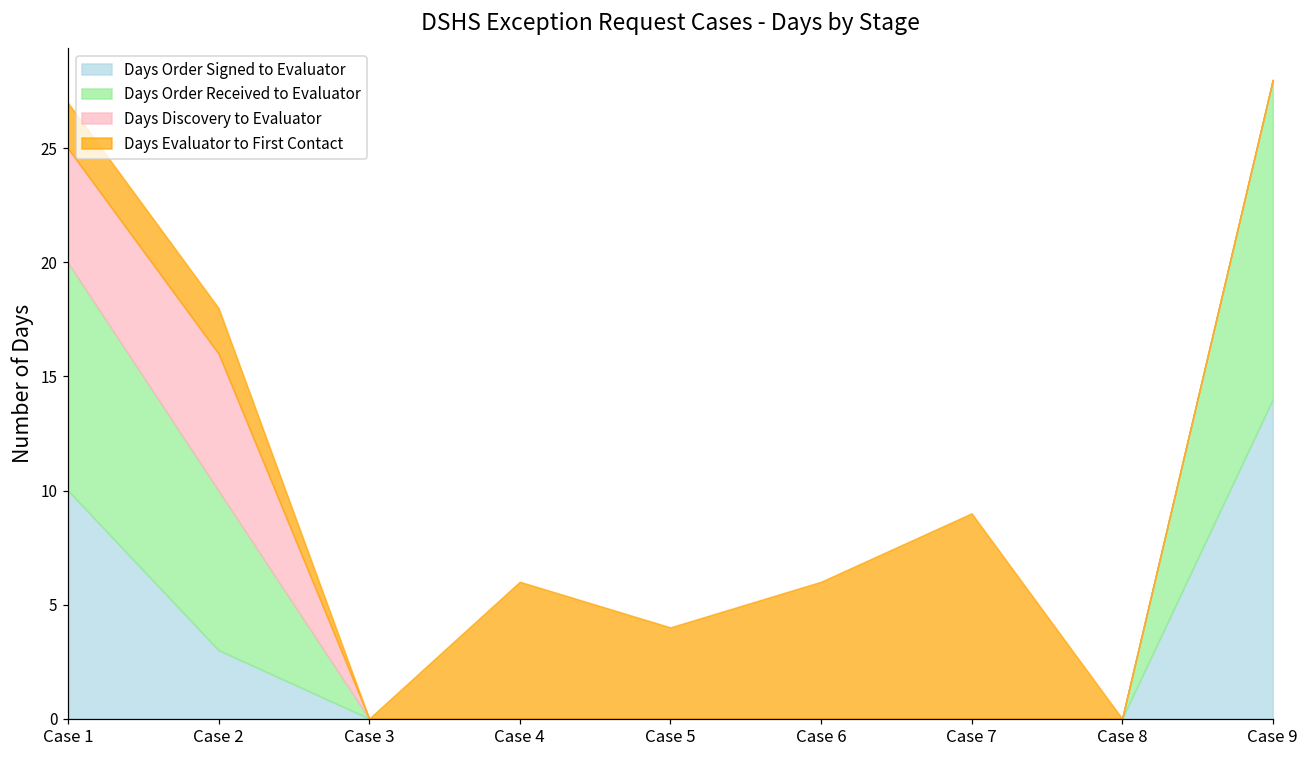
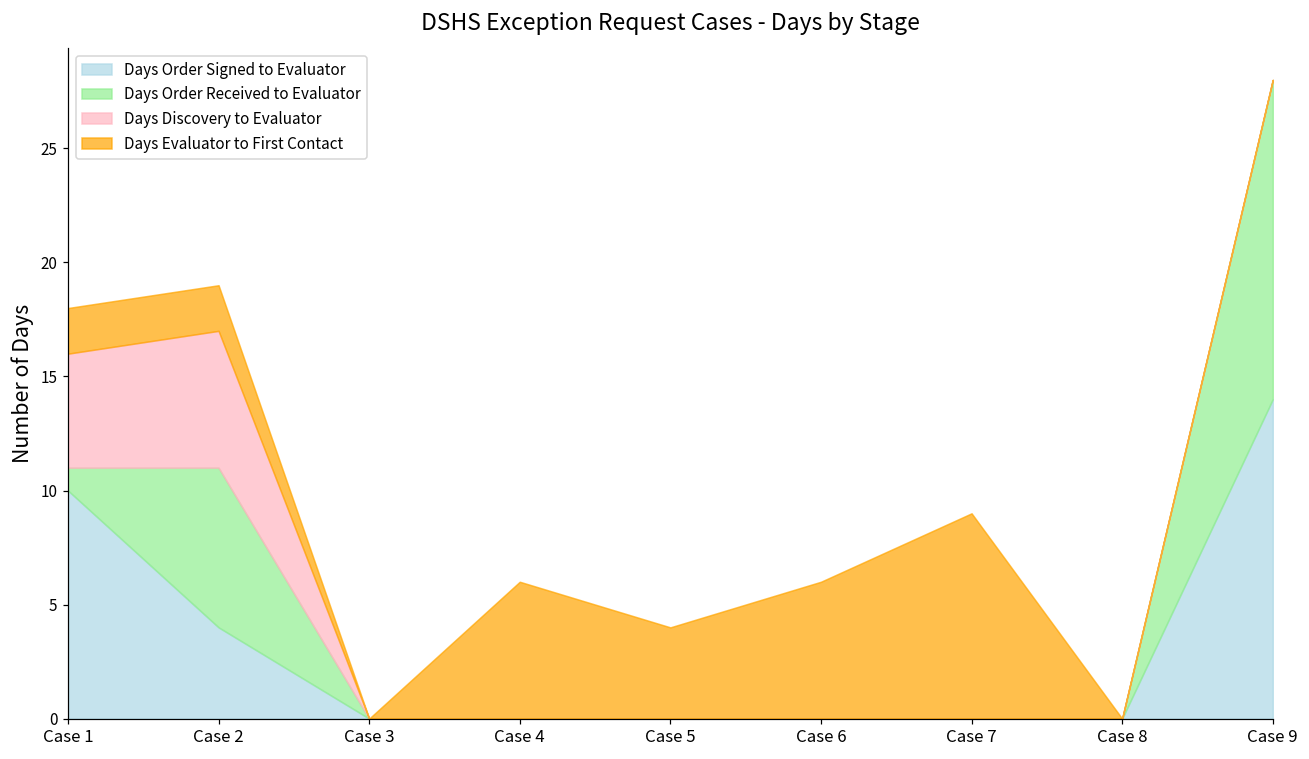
  {
    "Days Order Signed to Evaluator": {
      "Case 1": 10,
-     "Case 2": 3,
+     "Case 2": 4,
      "Case 9": 14
    },
    "Days Order Received to Evaluator": {
-     "Case 1": 10,
+     "Case 1": 1,
      "Case 2": 7
    },
    "Days Discovery to Evaluator": {
      "Case 1": 5,
      "Case 2": 6
    },
    "Days Evaluator to First Contact": {
      "Case 1": 2,
      "Case 2": 2,
      "Case 4": 6,
      "Case 5": 4,
      "Case 6": 6,
      "Case 7": 9
    }
  }
